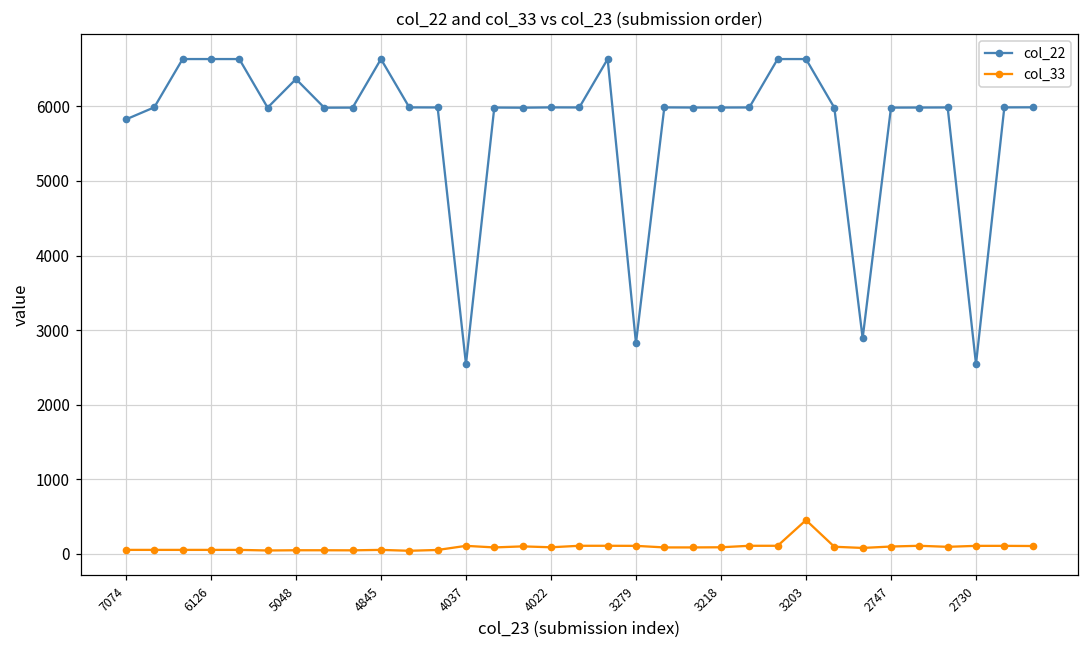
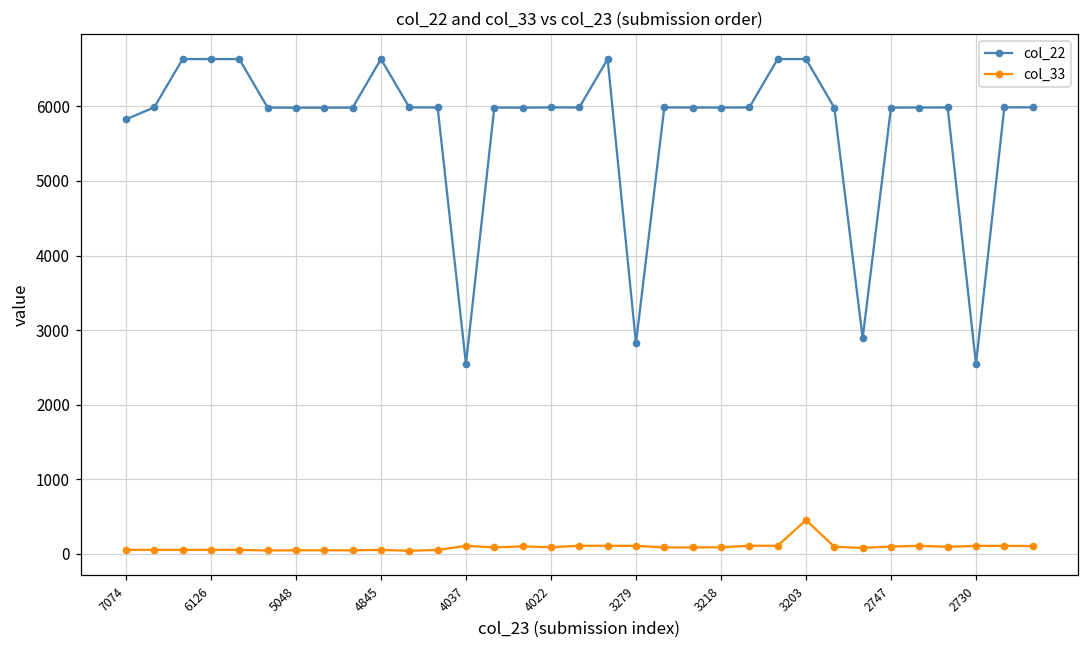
  {
    "col_22": {
      "7074": 5800,
      "6126": 6600,
-     "5048": 6400,
+     "5048": 6000,
      "4845": 6600,
      "4037": 2500,
      "4022": 6000,
      "3279": 2800,
      "3218": 6000,
      "3203": 6600,
      "2747": 6000,
      "2730": 2500
    },
    "col_33": {
      "7074": 100,
      "6126": 100,
      "5048": 100,
      "4845": 100,
      "4037": 100,
      "4022": 100,
      "3279": 100,
      "3218": 100,
      "3203": 500,
      "2747": 100,
      "2730": 100
    }
  }
